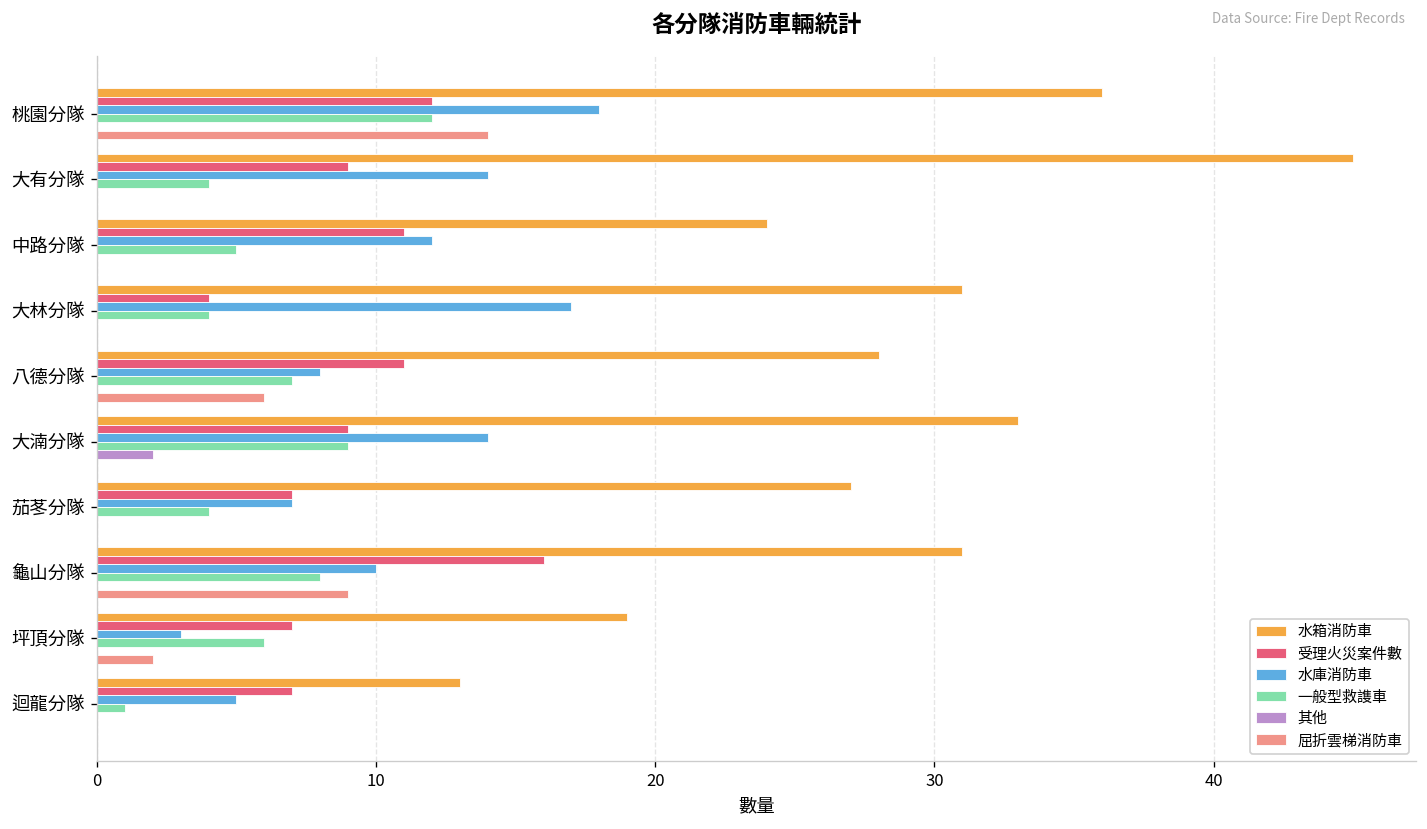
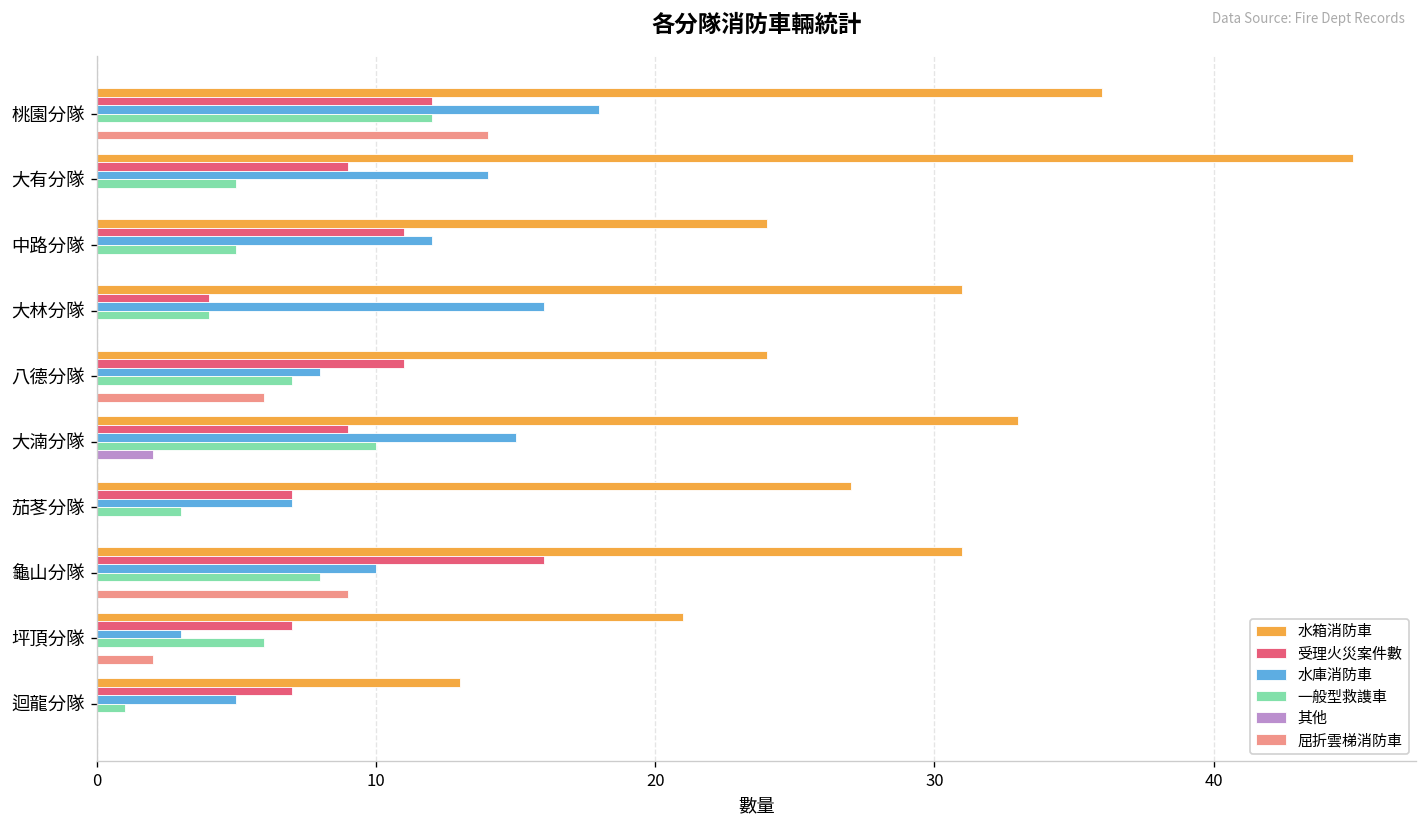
  {
    "水箱消防車": {
      "桃園分隊": 36,
      "大有分隊": 45,
      "中路分隊": 24,
      "大林分隊": 31,
-     "八德分隊": 28,
+     "八德分隊": 24,
      "大湳分隊": 33,
      "茄苳分隊": 27,
      "龜山分隊": 31,
-     "坪頂分隊": 19,
+     "坪頂分隊": 21,
      "迴龍分隊": 13
    },
    "水庫消防車": {
      "桃園分隊": 18,
      "大有分隊": 14,
      "中路分隊": 12,
-     "大林分隊": 17,
+     "大林分隊": 16,
      "八德分隊": 8,
-     "大湳分隊": 14,
+     "大湳分隊": 15,
      "茄苳分隊": 7,
      "龜山分隊": 10,
      "坪頂分隊": 3,
      "迴龍分隊": 5
    },
    "一般型救謢車": {
      "桃園分隊": 12,
-     "大有分隊": 4,
+     "大有分隊": 5,
      "中路分隊": 5,
      "大林分隊": 4,
      "八德分隊": 7,
-     "大湳分隊": 9,
-     "茄苳分隊": 4,
+     "大湳分隊": 10,
+     "茄苳分隊": 3,
      "龜山分隊": 8,
      "坪頂分隊": 6,
      "迴龍分隊": 1
    },
    "其他": {
      "桃園分隊": 0,
      "大有分隊": 0,
      "中路分隊": 0,
      "大林分隊": 0,
      "八德分隊": 0,
      "大湳分隊": 2,
      "茄苳分隊": 0,
      "龜山分隊": 0,
      "坪頂分隊": 0,
      "迴龍分隊": 0
    }
  }
